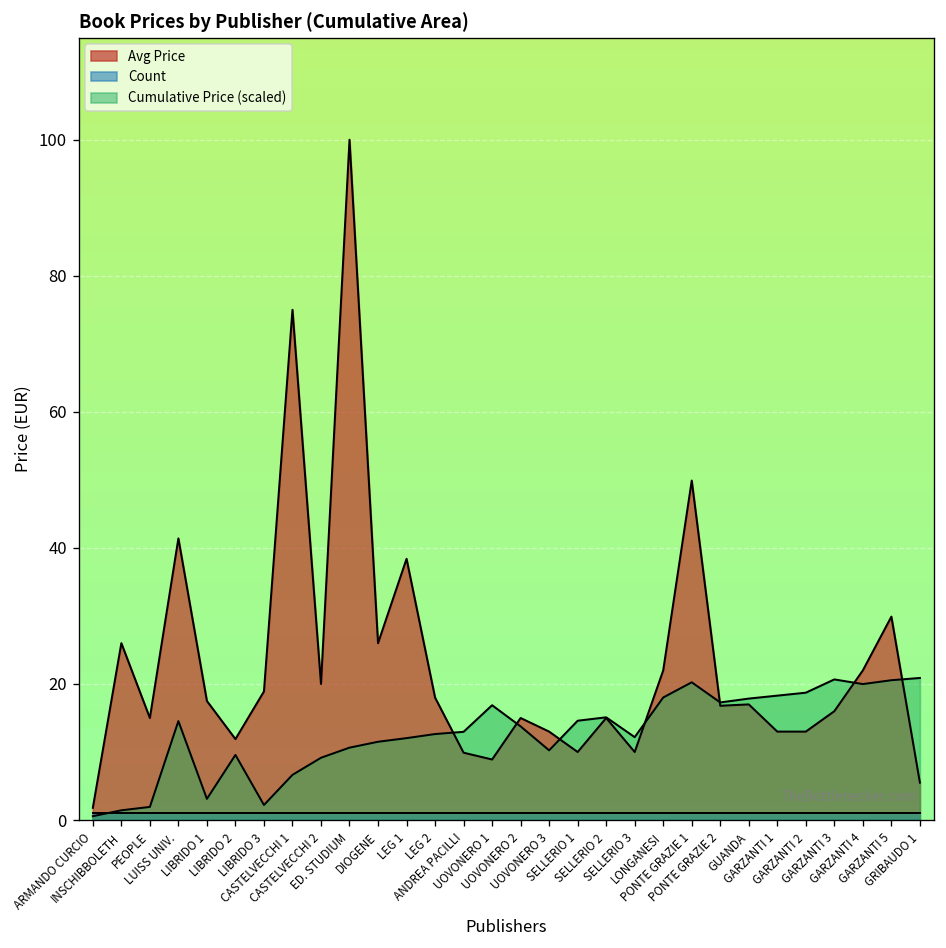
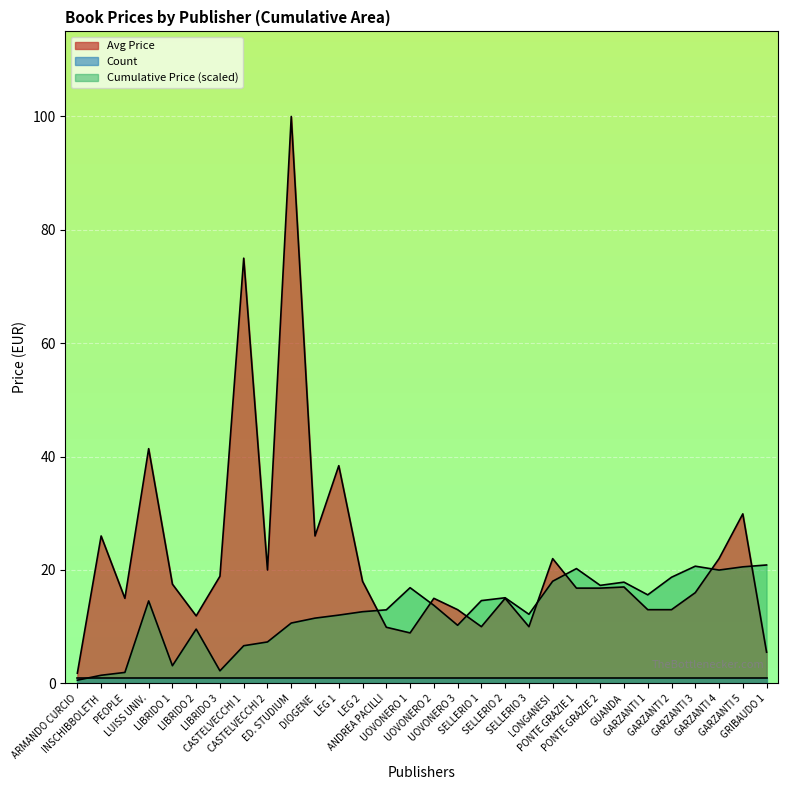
  {
    "Avg Price": {
      "ARMANDO CURCIO": 2,
      "INSCHIBBOLETH": 26,
      "PEOPLE": 15,
      "LUISS UNIV.": 41,
      "LIBRIDO 1": 18,
      "LIBRIDO 2": 12,
      "LIBRIDO 3": 19,
      "CASTELVECCHI 1": 75,
      "CASTELVECCHI 2": 20,
      "ED. STUDIUM": 100,
      "DIOGENE": 26,
      "LEG 1": 38,
      "LEG 2": 18,
      "ANDREA PACILLI": 10,
      "UOVONERO 1": 9,
      "UOVONERO 2": 15,
      "UOVONERO 3": 13,
      "SELLERIO 1": 10,
      "SELLERIO 3": 10,
      "LONGANESI": 22,
-     "PONTE GRAZIE 1": 50,
+     "PONTE GRAZIE 1": 17,
      "PONTE GRAZIE 2": 17,
      "GUANDA": 17,
      "GARZANTI 1": 13,
      "GARZANTI 2": 13,
      "GARZANTI 3": 16,
      "GARZANTI 4": 22,
      "GARZANTI 5": 30,
      "GRIBAUDO 1": 6
    },
    "Count": {
      "PEOPLE": 1,
      "LUISS UNIV.": 1,
      "LIBRIDO 1": 1,
      "LIBRIDO 2": 1,
      "LIBRIDO 3": 1,
      "CASTELVECCHI 1": 1,
      "CASTELVECCHI 2": 1,
      "ED. STUDIUM": 1,
      "DIOGENE": 1,
      "LEG 1": 1,
      "LEG 2": 1,
      "ANDREA PACILLI": 1,
      "UOVONERO 1": 1,
      "UOVONERO 2": 1,
      "UOVONERO 3": 1,
      "SELLERIO 1": 1,
      "SELLERIO 2": 1,
      "SELLERIO 3": 1,
      "LONGANESI": 1,
      "PONTE GRAZIE 1": 1,
      "PONTE GRAZIE 2": 1,
      "GUANDA": 1,
      "GARZANTI 1": 1,
      "GARZANTI 2": 1,
      "GARZANTI 3": 1,
      "GARZANTI 4": 1,
      "GARZANTI 5": 1,
      "GRIBAUDO 1": 1
    },
    "Cumulative Price (scaled)": {
      "PEOPLE": 2,
      "LUISS UNIV.": 15,
      "LIBRIDO 1": 3,
      "LIBRIDO 2": 10,
      "LIBRIDO 3": 2,
      "CASTELVECCHI 1": 7,
-     "CASTELVECCHI 2": 9,
+     "CASTELVECCHI 2": 7,
      "ED. STUDIUM": 11,
      "DIOGENE": 12,
      "LEG 1": 12,
      "LEG 2": 13,
      "ANDREA PACILLI": 13,
      "UOVONERO 1": 17,
      "UOVONERO 2": 14,
      "UOVONERO 3": 10,
      "SELLERIO 1": 15,
      "SELLERIO 3": 12,
      "LONGANESI": 18,
      "PONTE GRAZIE 1": 20,
      "PONTE GRAZIE 2": 17,
      "GUANDA": 18,
-     "GARZANTI 1": 18,
+     "GARZANTI 1": 16,
      "GARZANTI 2": 19,
      "GARZANTI 3": 21,
      "GARZANTI 4": 20,
      "GARZANTI 5": 21,
      "GRIBAUDO 1": 21
    }
  }
